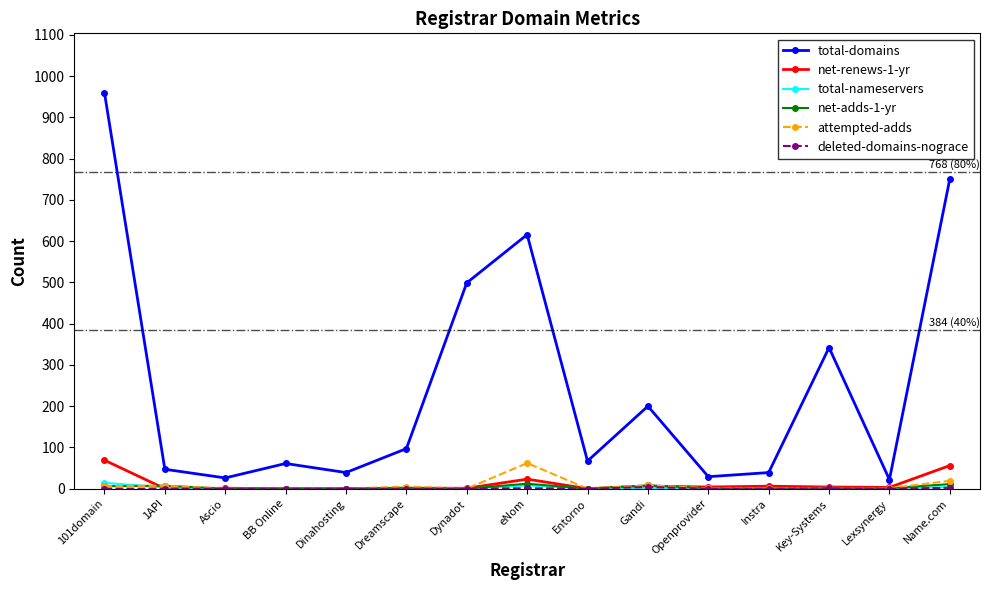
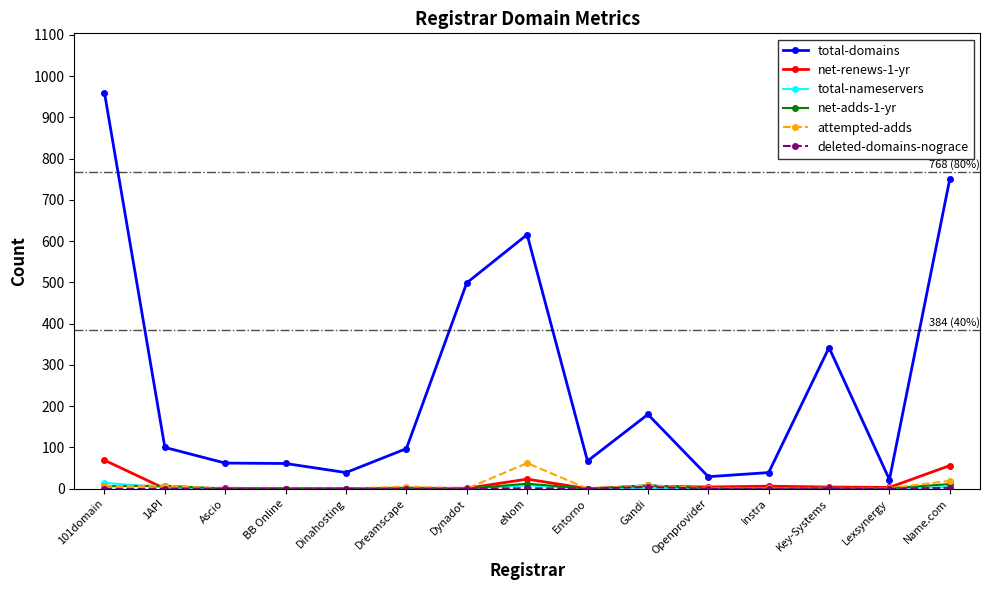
  {
    "total-domains": {
      "101domain": 960,
-     "1API": 50,
-     "Ascio": 30,
+     "1API": 100,
+     "Ascio": 60,
      "BB Online": 60,
      "Dinahosting": 40,
      "Dreamscape": 100,
      "Dynadot": 500,
      "eNom": 620,
      "Entorno": 70,
-     "Gandi": 200,
+     "Gandi": 180,
      "Openprovider": 30,
      "Instra": 40,
      "Key-Systems": 340,
      "Lexsynergy": 20
    },
    "net-renews-1-yr": {
      "101domain": 70,
      "eNom": 20,
      "Name.com": 60
    },
    "total-nameservers": {
      "101domain": 10
    },
    "net-adds-1-yr": {
      "Name.com": 10
    },
    "attempted-adds": {
      "eNom": 60,
      "Name.com": 20
    },
    "deleted-domains-nograce": {
      "eNom": 0
    }
  }
